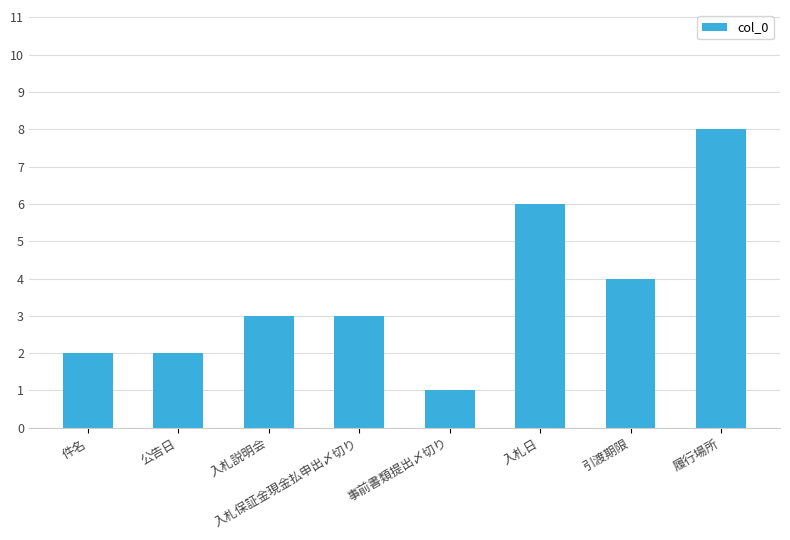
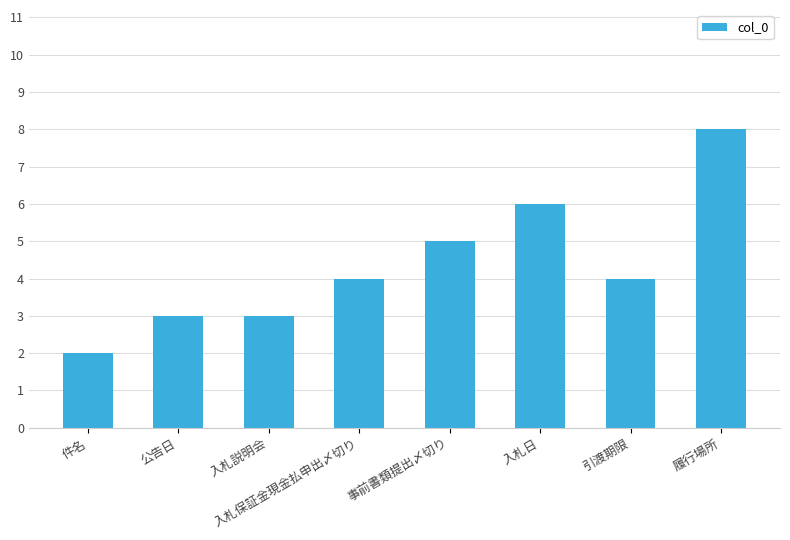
  {
    "件名": 2,
-   "公告日": 2,
+   "公告日": 3,
    "入札説明会": 3,
-   "入札保証金現金払申出〆切り": 3,
-   "事前書類提出〆切り": 1,
+   "入札保証金現金払申出〆切り": 4,
+   "事前書類提出〆切り": 5,
    "入札日": 6,
    "引渡期限": 4,
    "履行場所": 8
  }
